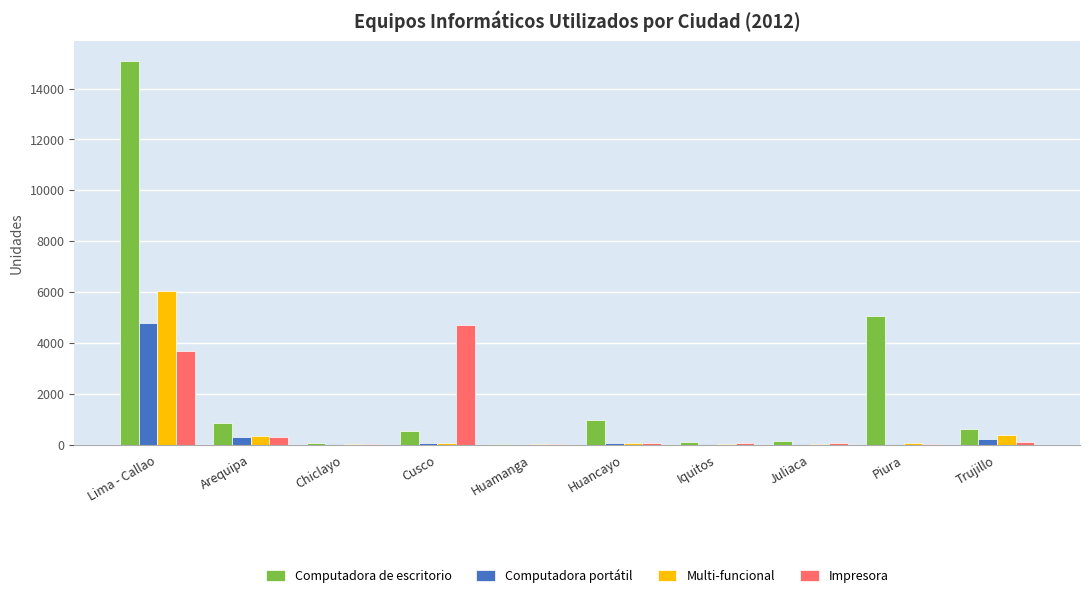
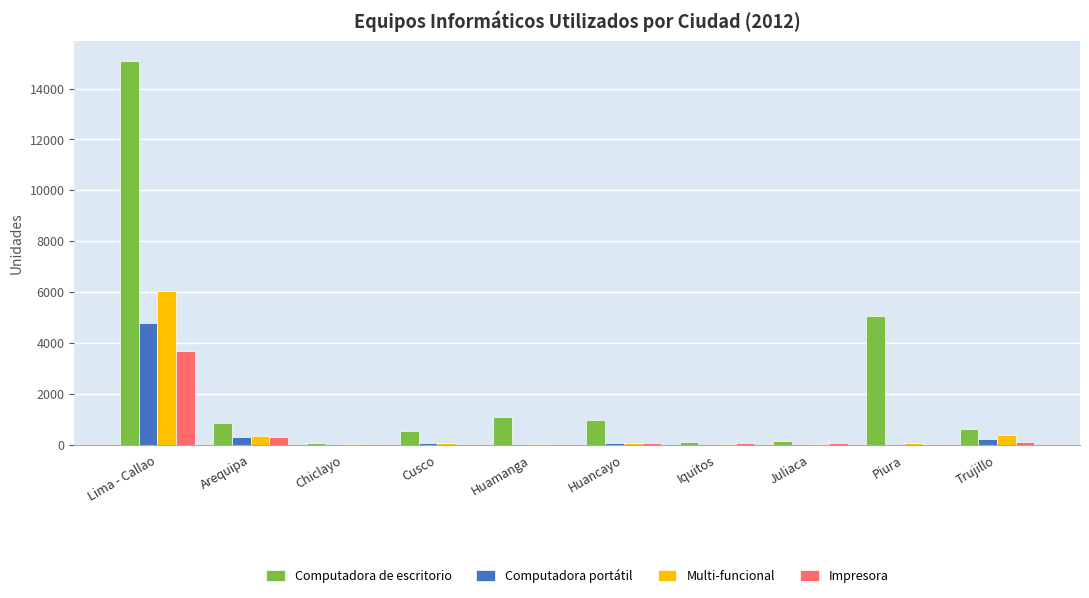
  {
    "Computadora de escritorio": {
      "Lima - Callao": 15100,
      "Arequipa": 900,
      "Cusco": 600,
-     "Huamanga": 0,
+     "Huamanga": 1100,
      "Huancayo": 1000,
      "Iquitos": 100,
      "Juliaca": 100,
      "Piura": 5100,
      "Trujillo": 600
    },
    "Computadora portátil": {
      "Lima - Callao": 4800,
      "Arequipa": 300,
      "Trujillo": 200
    },
    "Multi-funcional": {
      "Lima - Callao": 6000,
      "Arequipa": 300,
      "Trujillo": 400
    },
    "Impresora": {
      "Lima - Callao": 3700,
      "Arequipa": 300,
-     "Cusco": 4700,
+     "Cusco": 0,
      "Trujillo": 100
    }
  }
